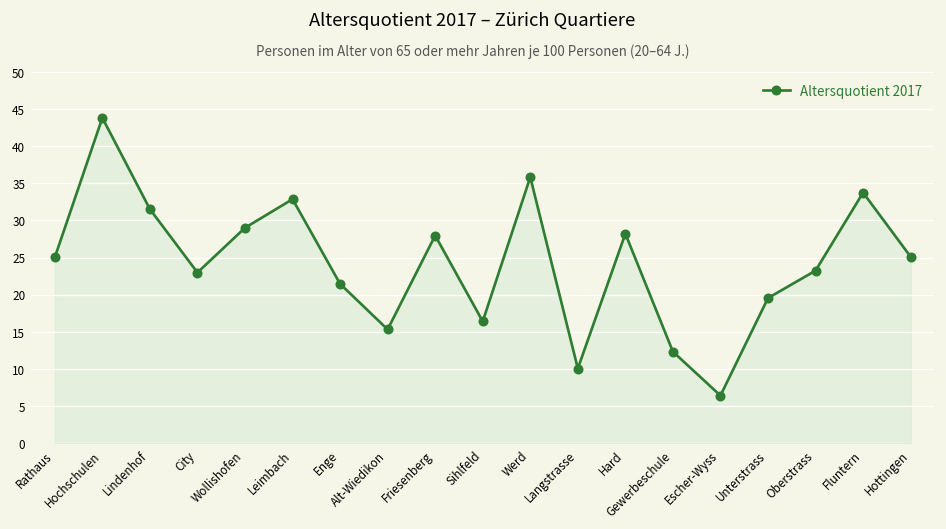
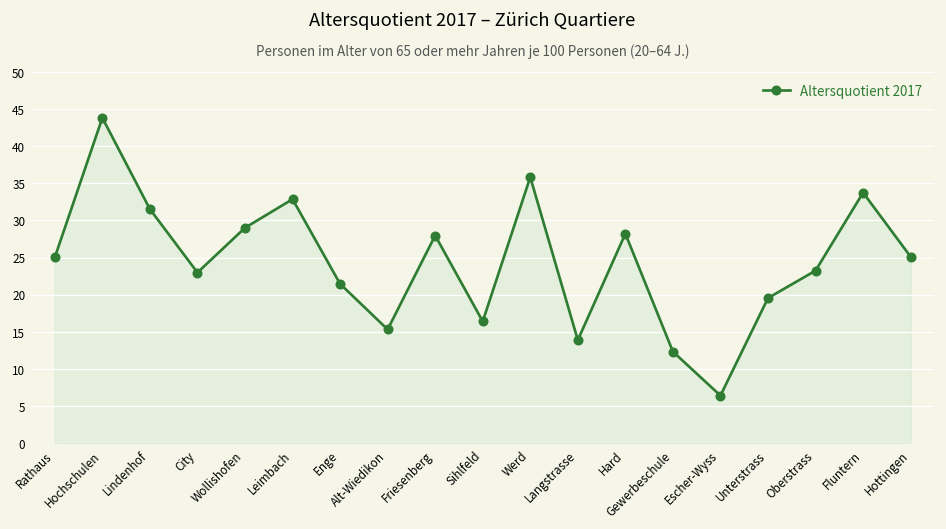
  {
    "Rathaus": 25,
    "Hochschulen": 44,
    "Lindenhof": 32,
    "City": 23,
    "Wollishofen": 29,
    "Leimbach": 33,
    "Enge": 21,
    "Alt-Wiedikon": 15,
    "Friesenberg": 28,
    "Sihlfeld": 16,
    "Werd": 36,
-   "Langstrasse": 10,
+   "Langstrasse": 14,
    "Hard": 28,
    "Gewerbeschule": 12,
    "Escher-Wyss": 6,
    "Unterstrass": 20,
    "Oberstrass": 23,
    "Fluntern": 34,
    "Hottingen": 25
  }
